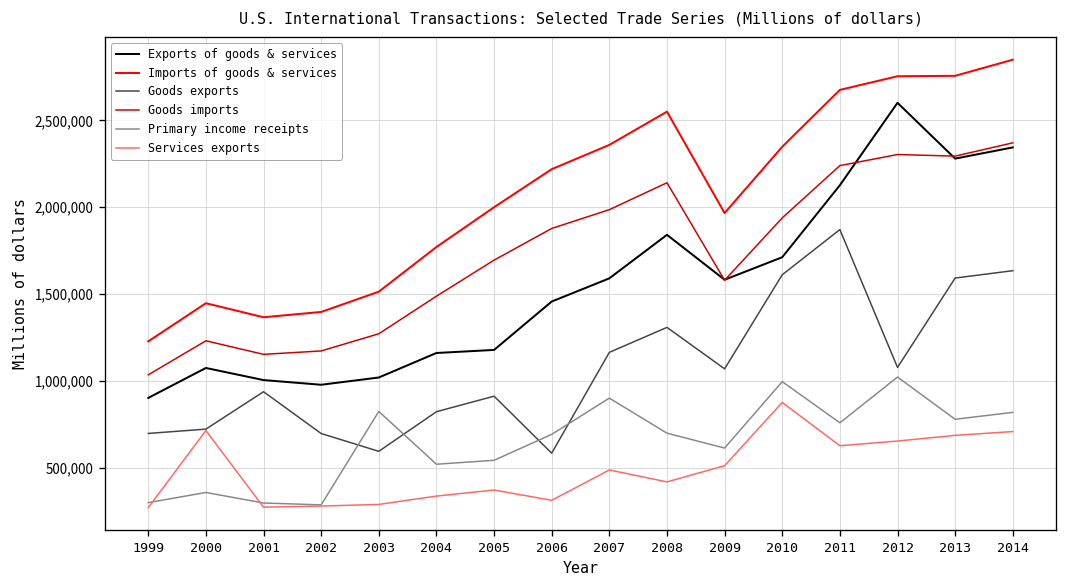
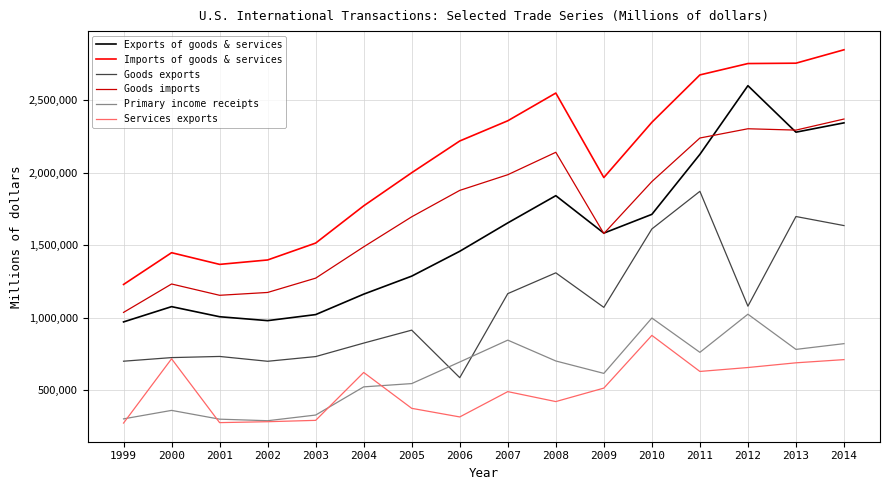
  {
    "Exports of goods & services": {
-     "1999": "900,000",
+     "1999": "970,000",
      "2000": "1,080,000",
      "2001": "1,010,000",
      "2002": "980,000",
      "2003": "1,020,000",
      "2004": "1,160,000",
-     "2005": "1,180,000",
+     "2005": "1,290,000",
      "2006": "1,460,000",
-     "2007": "1,590,000",
+     "2007": "1,650,000",
      "2008": "1,840,000",
      "2010": "1,710,000",
      "2011": "2,130,000",
      "2012": "2,600,000",
      "2014": "2,340,000"
    },
    "Goods exports": {
      "1999": "700,000",
-     "2001": "940,000",
+     "2001": "730,000",
      "2002": "700,000",
-     "2003": "600,000",
+     "2003": "730,000",
      "2004": "820,000",
      "2005": "910,000",
      "2006": "580,000",
      "2007": "1,170,000",
      "2008": "1,310,000",
      "2009": "1,070,000",
      "2010": "1,610,000",
      "2011": "1,870,000",
      "2012": "1,080,000",
-     "2013": "1,590,000",
+     "2013": "1,700,000",
      "2014": "1,640,000"
    },
    "Primary income receipts": {
      "1999": "300,000",
      "2000": "360,000",
      "2001": "300,000",
-     "2003": "830,000",
+     "2003": "330,000",
      "2004": "520,000",
      "2005": "540,000",
      "2006": "690,000",
-     "2007": "900,000",
+     "2007": "840,000",
      "2008": "700,000",
      "2009": "610,000",
      "2010": "1,000,000",
      "2011": "760,000",
      "2012": "1,020,000",
      "2013": "780,000",
      "2014": "820,000"
    },
    "Services exports": {
      "1999": "270,000",
      "2001": "270,000",
      "2003": "290,000",
-     "2004": "340,000",
+     "2004": "620,000",
      "2005": "370,000",
      "2006": "310,000",
      "2007": "490,000",
      "2008": "420,000",
      "2009": "510,000",
      "2010": "880,000",
      "2011": "630,000",
      "2012": "650,000",
      "2013": "690,000",
      "2014": "710,000"
    }
  }
